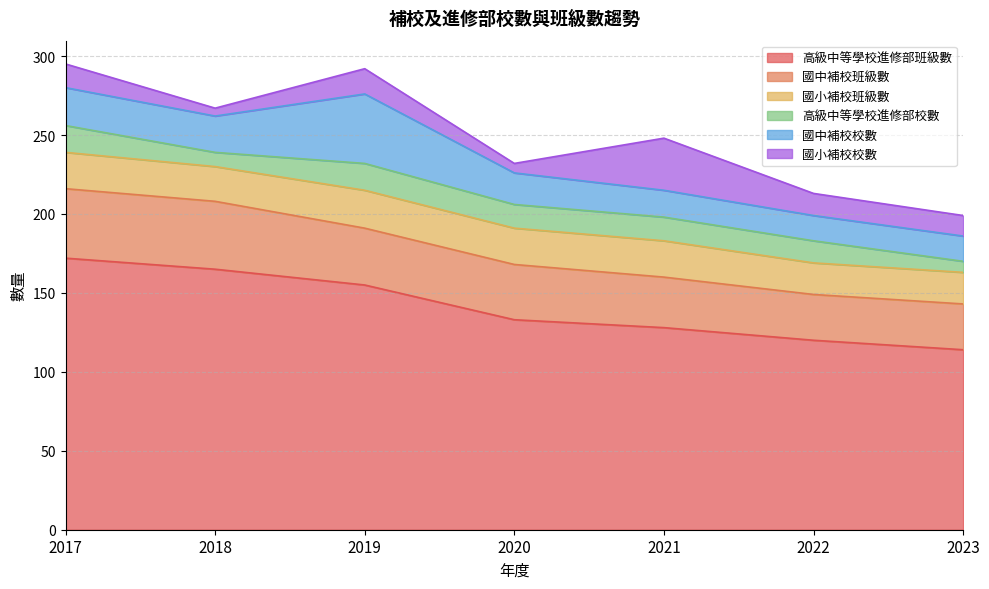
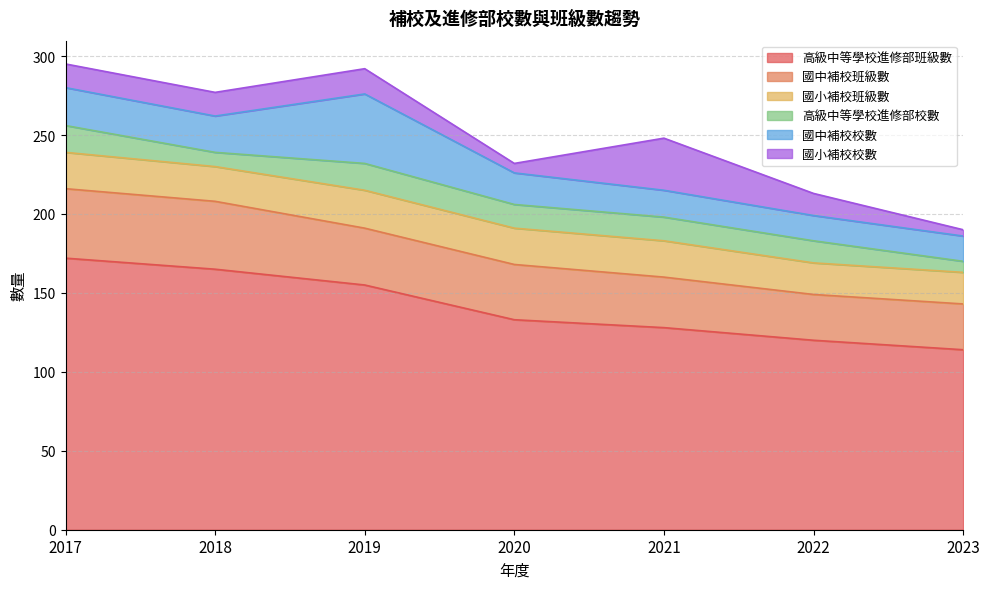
  {
    "高級中等學校進修部校數": {
      "2017": 17,
      "2018": 9,
      "2019": 17,
      "2020": 15,
      "2021": 15,
      "2022": 14,
      "2023": 7
    },
    "國中補校校數": {
      "2017": 24,
      "2018": 23,
      "2019": 44,
      "2020": 20,
      "2021": 17,
      "2022": 16,
      "2023": 16
    },
    "國小補校校數": {
      "2017": 15,
-     "2018": 5,
+     "2018": 15,
      "2019": 16,
      "2020": 6,
      "2021": 33,
      "2022": 14,
-     "2023": 13
+     "2023": 4
    }
  }
